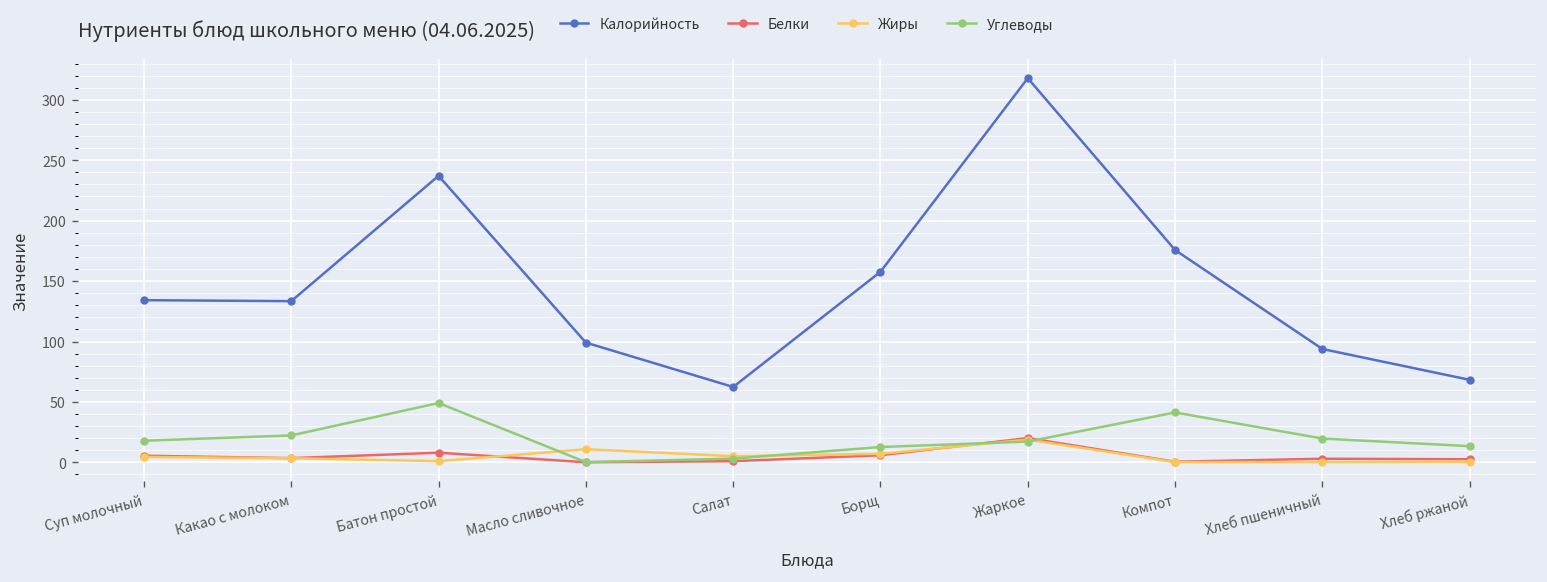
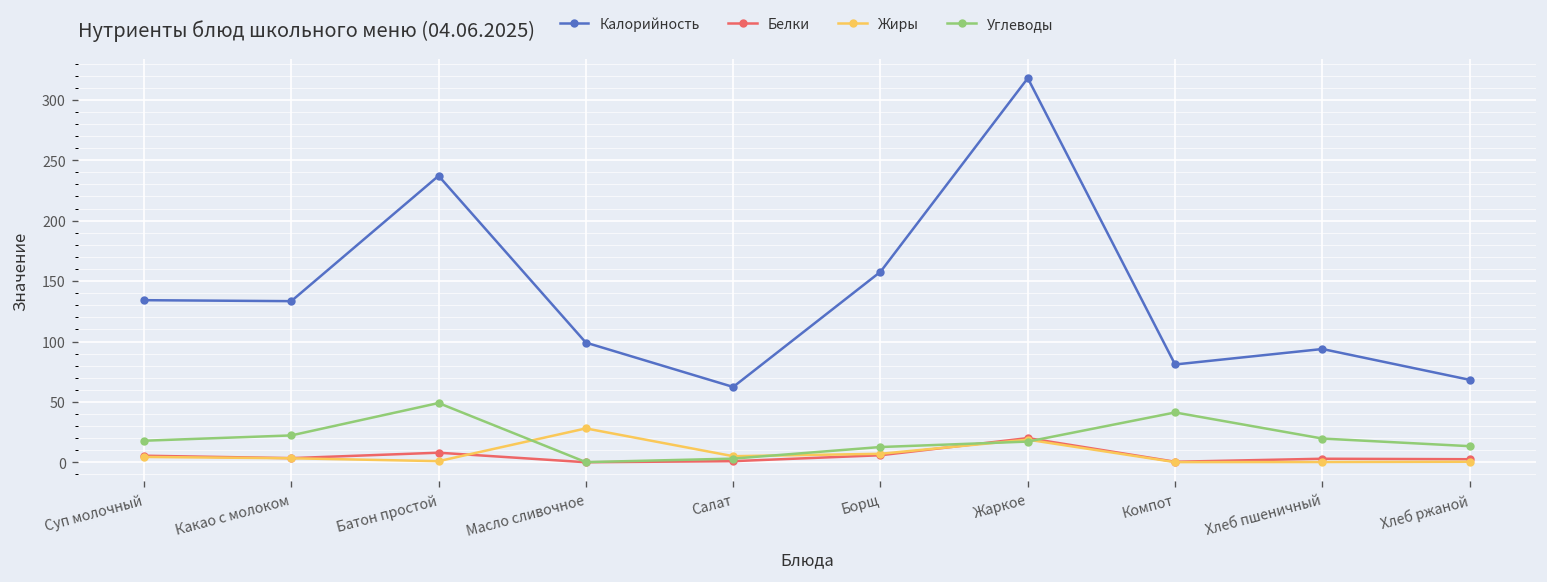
  {
    "Калорийность": {
      "Суп молочный": 134,
      "Какао с молоком": 133,
      "Батон простой": 237,
      "Масло сливочное": 99,
      "Салат": 62,
      "Борщ": 158,
      "Жаркое": 318,
-     "Компот": 176,
+     "Компот": 81,
      "Хлеб пшеничный": 94,
      "Хлеб ржаной": 68
    },
    "Белки": {
      "Батон простой": 8,
      "Хлеб пшеничный": 3
    },
    "Жиры": {
      "Батон простой": 1,
-     "Масло сливочное": 11,
+     "Масло сливочное": 28,
      "Хлеб пшеничный": 0
    },
    "Углеводы": {
      "Суп молочный": 18,
      "Какао с молоком": 22,
      "Батон простой": 49,
      "Борщ": 13,
      "Компот": 41,
      "Хлеб пшеничный": 20,
      "Хлеб ржаной": 13
    }
  }
